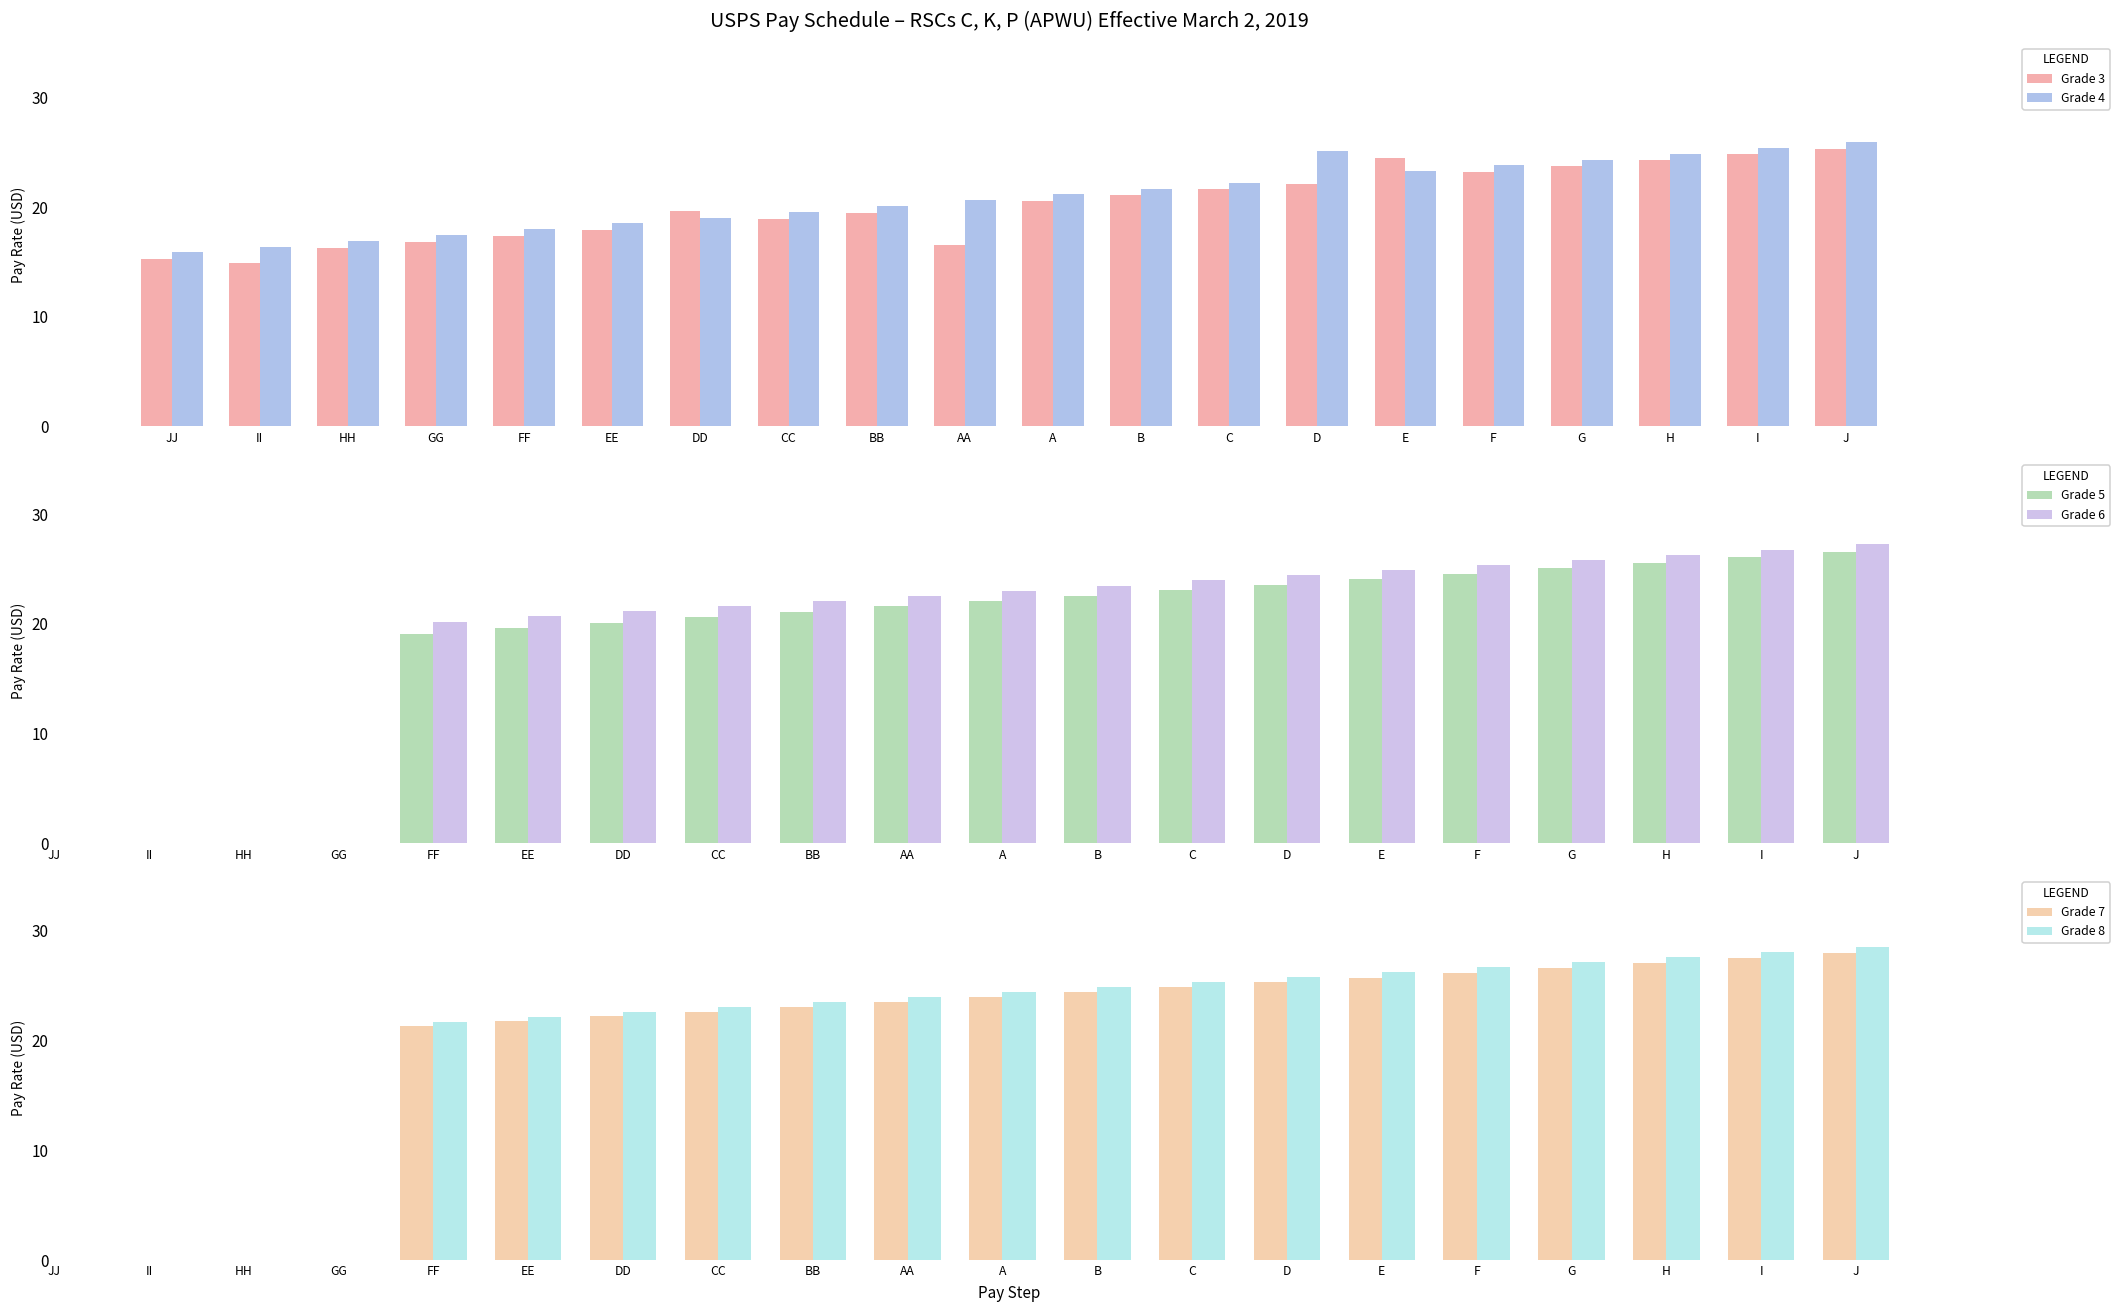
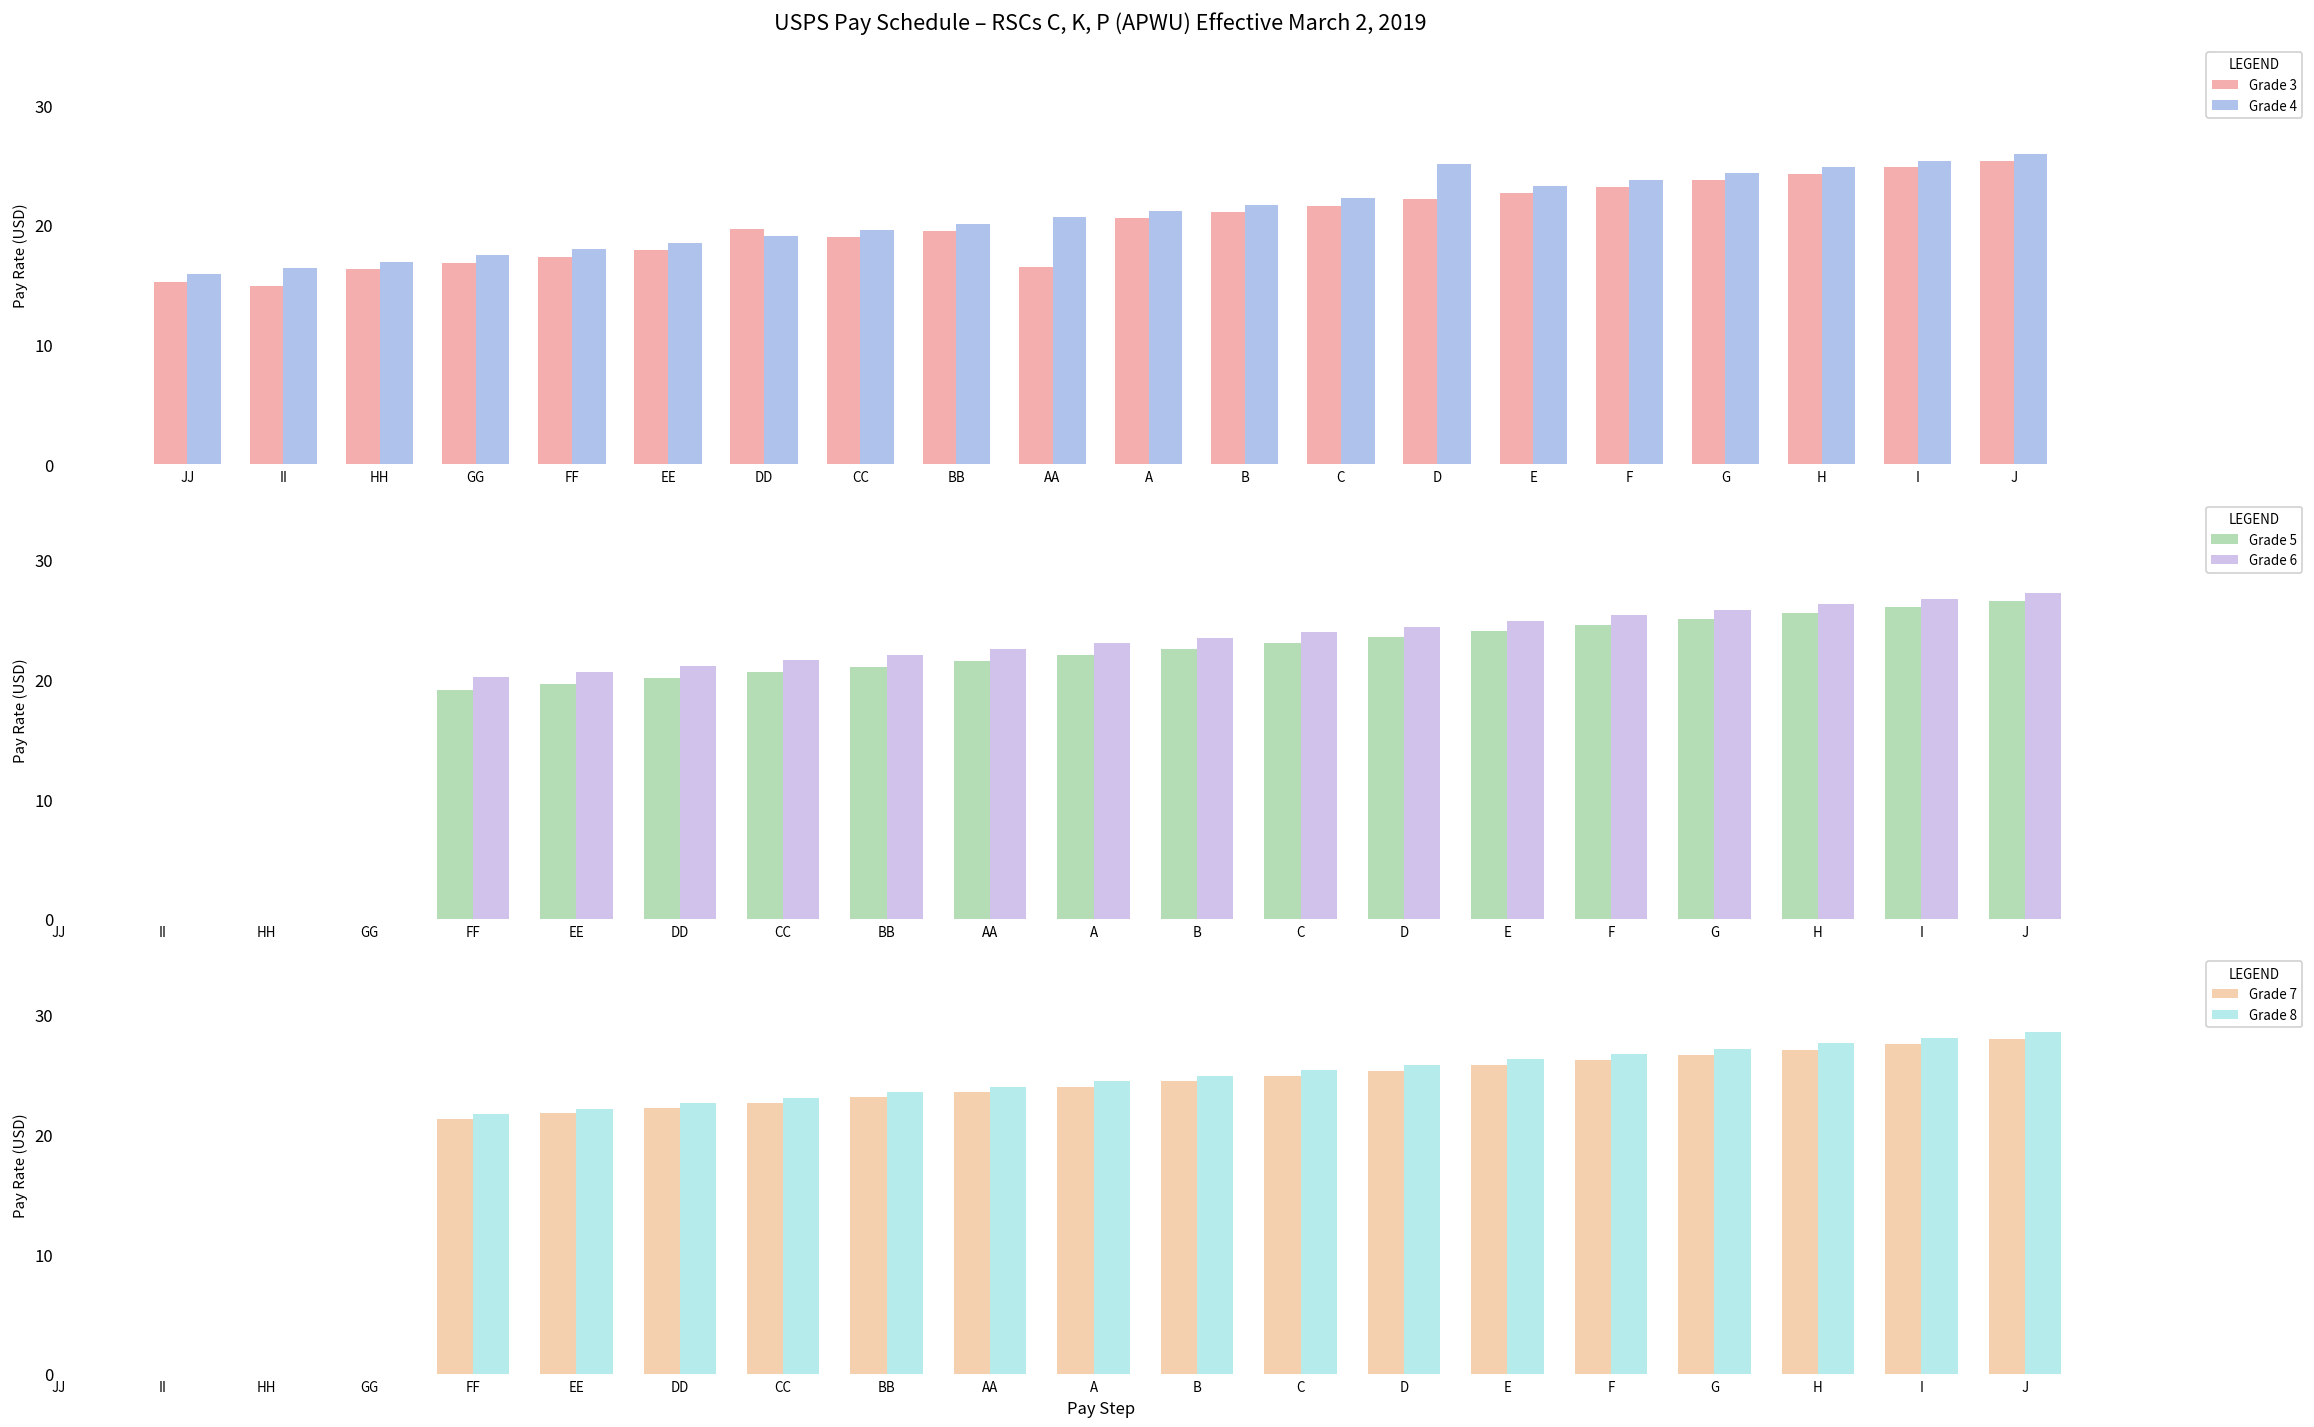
  {
    "USPS Pay Schedule – RSCs C, K, P (APWU) Effective March 2, 2019": {
      "Grade 3": {
        "JJ": 15,
        "II": 15,
        "HH": 16,
        "GG": 17,
        "FF": 17,
        "EE": 18,
        "DD": 20,
        "CC": 19,
        "BB": 19,
        "AA": 17,
        "A": 21,
        "B": 21,
        "C": 22,
        "D": 22,
-       "E": 25,
+       "E": 23,
        "F": 23,
        "G": 24,
        "H": 24,
        "I": 25,
        "J": 25
      },
      "Grade 4": {
        "JJ": 16,
        "II": 16,
        "HH": 17,
        "GG": 17,
        "FF": 18,
        "EE": 19,
        "DD": 19,
        "CC": 20,
        "BB": 20,
        "AA": 21,
        "A": 21,
        "B": 22,
        "C": 22,
        "D": 25,
        "E": 23,
        "F": 24,
        "G": 24,
        "H": 25,
        "I": 25,
        "J": 26
      }
    }
  }
